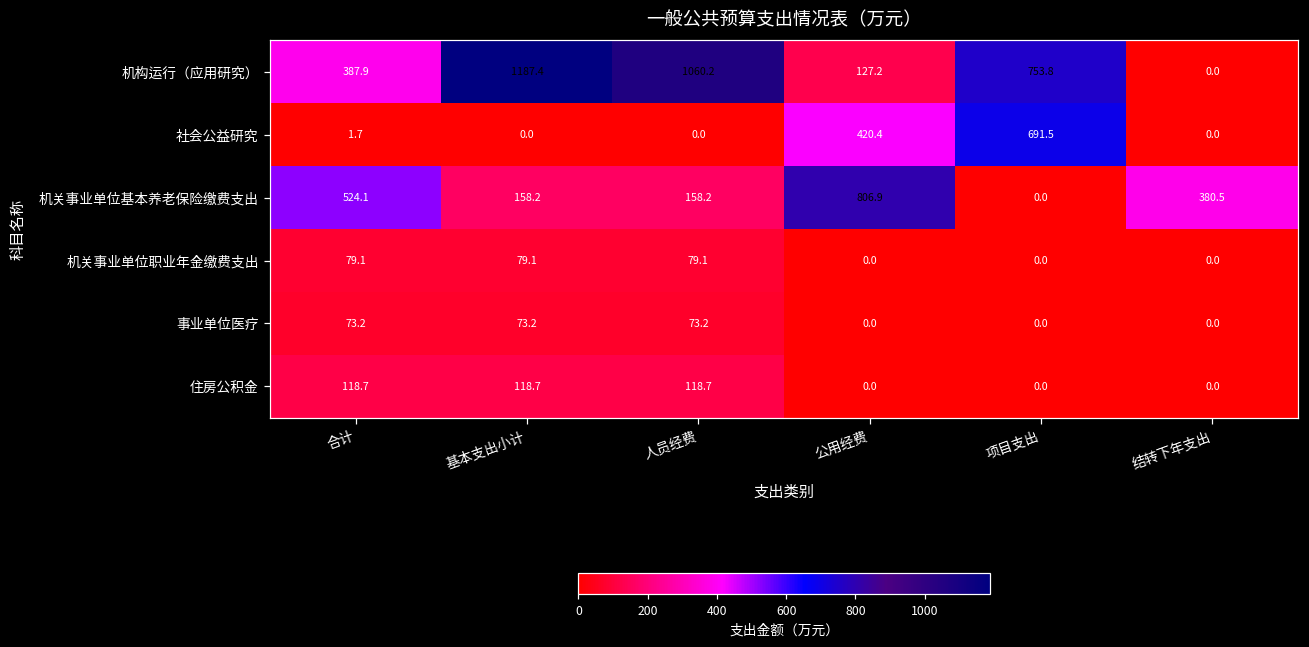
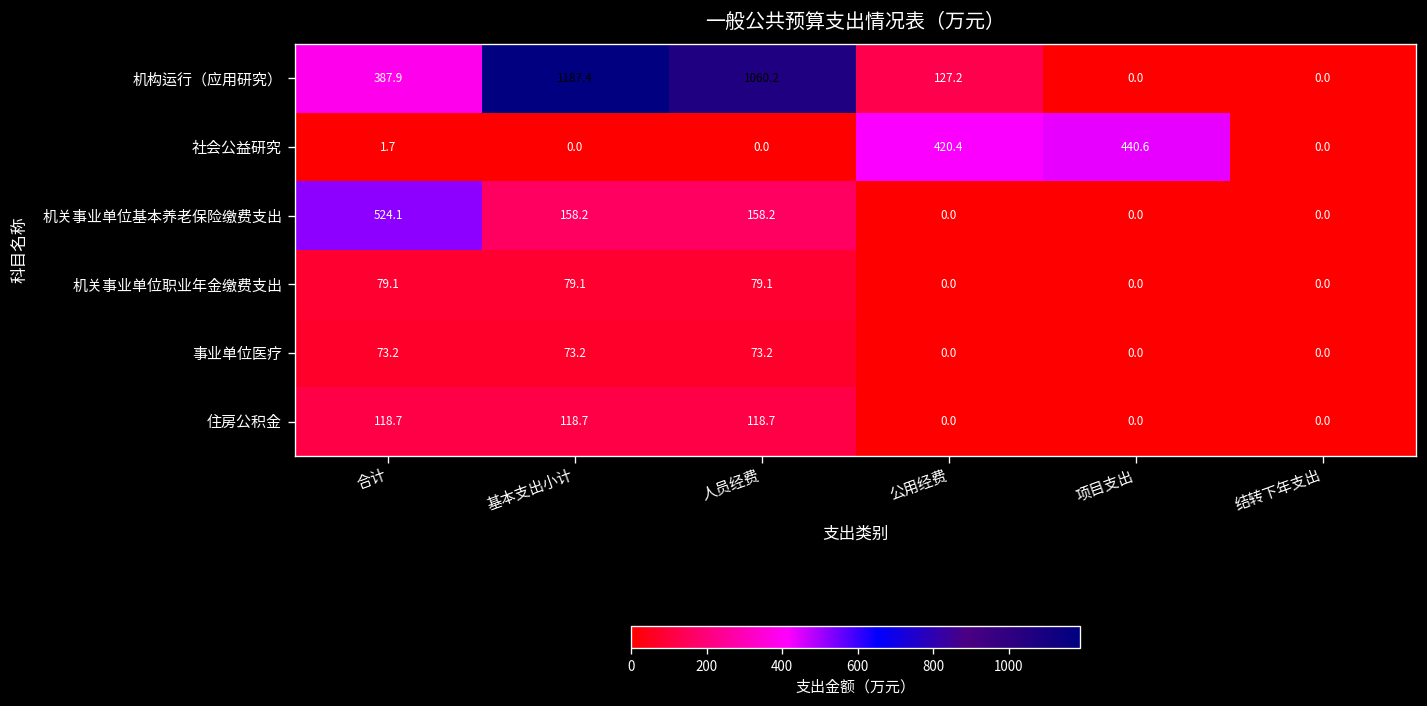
  {
    "机构运行（应用研究）": {
      "合计": 387.9,
      "基本支出小计": 1187.4,
      "人员经费": 1060.2,
      "公用经费": 127.2,
-     "项目支出": 753.8,
+     "项目支出": 0.0,
      "结转下年支出": 0.0
    },
    "社会公益研究": {
      "合计": 1.7,
      "基本支出小计": 0.0,
      "人员经费": 0.0,
      "公用经费": 420.4,
-     "项目支出": 691.5,
+     "项目支出": 440.6,
      "结转下年支出": 0.0
    },
    "机关事业单位基本养老保险缴费支出": {
      "合计": 524.1,
      "基本支出小计": 158.2,
      "人员经费": 158.2,
-     "公用经费": 806.9,
+     "公用经费": 0.0,
      "项目支出": 0.0,
-     "结转下年支出": 380.5
+     "结转下年支出": 0.0
    },
    "机关事业单位职业年金缴费支出": {
      "合计": 79.1,
      "基本支出小计": 79.1,
      "人员经费": 79.1,
      "公用经费": 0.0,
      "项目支出": 0.0,
      "结转下年支出": 0.0
    },
    "事业单位医疗": {
      "合计": 73.2,
      "基本支出小计": 73.2,
      "人员经费": 73.2,
      "公用经费": 0.0,
      "项目支出": 0.0,
      "结转下年支出": 0.0
    },
    "住房公积金": {
      "合计": 118.7,
      "基本支出小计": 118.7,
      "人员经费": 118.7,
      "公用经费": 0.0,
      "项目支出": 0.0,
      "结转下年支出": 0.0
    }
  }
